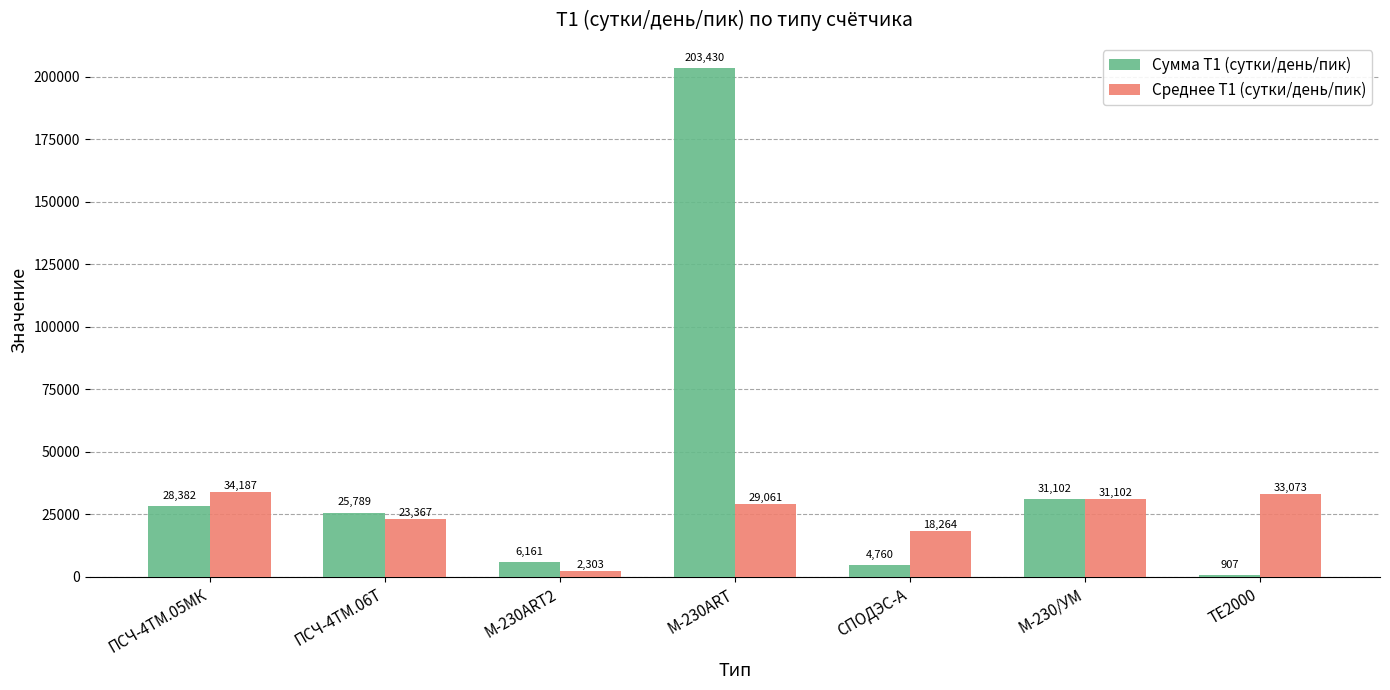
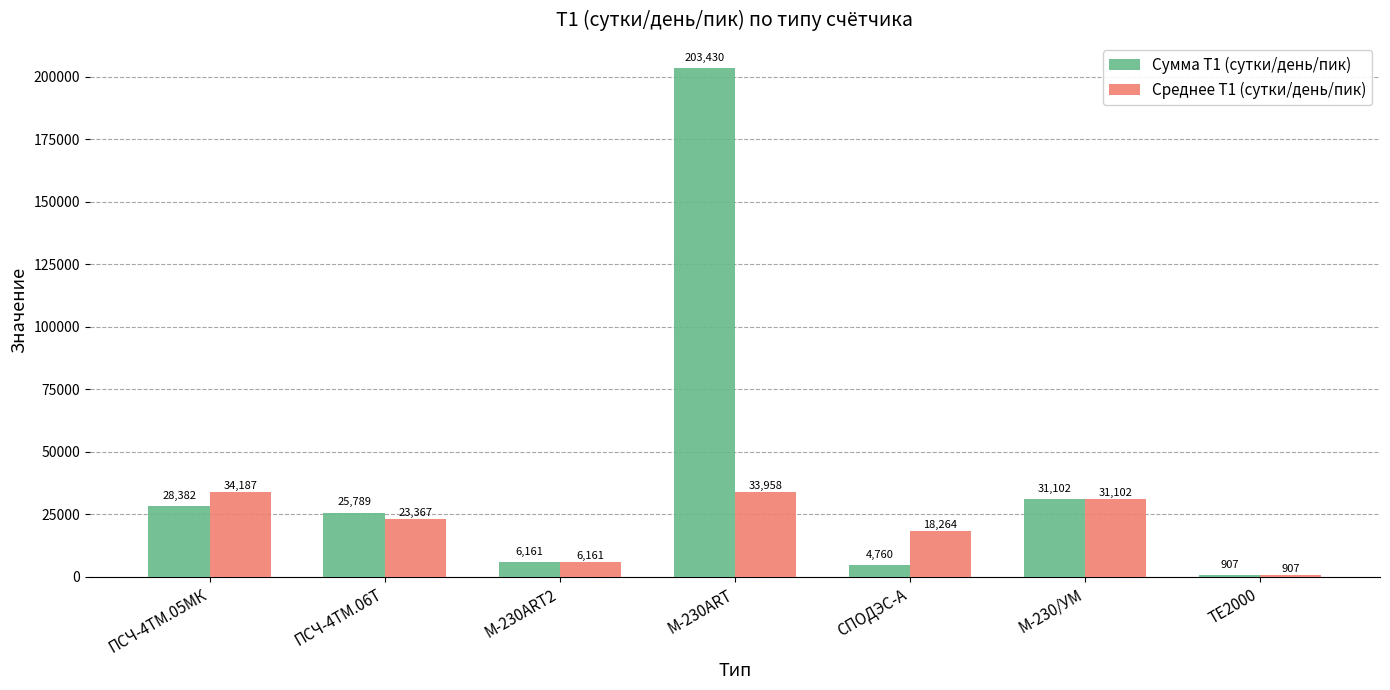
  {
    "Сумма Т1 (сутки/день/пик)": {
      "ПСЧ-4ТМ.05МК": "28,382",
      "ПСЧ-4ТМ.06Т": "25,789",
      "M-230ART2": "6,161",
      "M-230ART": "203,430",
      "СПОДЭС-A": "4,760",
      "M-230/УМ": "31,102",
      "ТЕ2000": "907"
    },
    "Среднее Т1 (сутки/день/пик)": {
      "ПСЧ-4ТМ.05МК": "34,187",
      "ПСЧ-4ТМ.06Т": "23,367",
-     "M-230ART2": "2,303",
-     "M-230ART": "29,061",
+     "M-230ART2": "6,161",
+     "M-230ART": "33,958",
      "СПОДЭС-A": "18,264",
      "M-230/УМ": "31,102",
-     "ТЕ2000": "33,073"
+     "ТЕ2000": "907"
    }
  }
